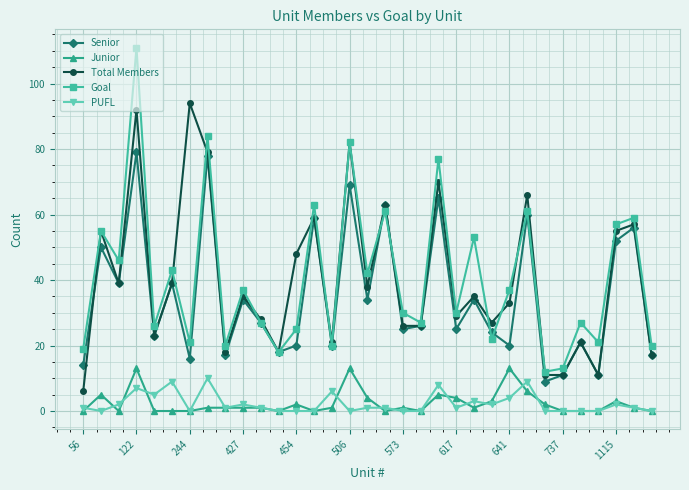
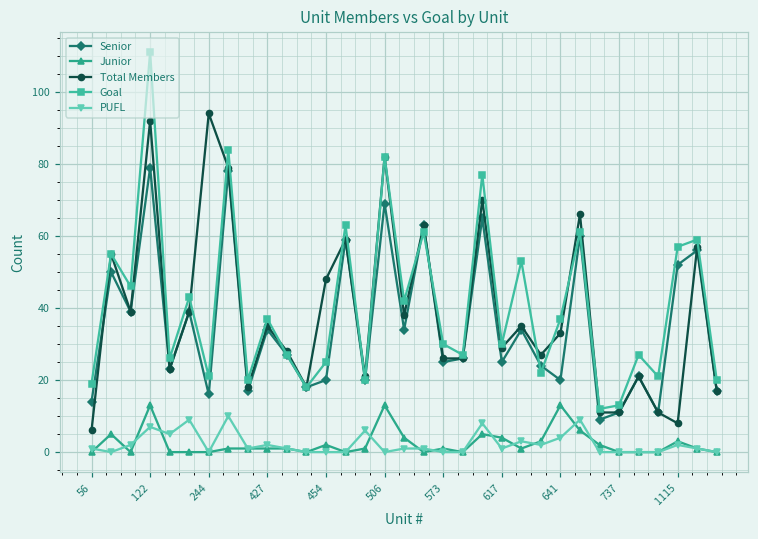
  {
    "Total Members": {
      "56": 6,
      "244": 94,
      "427": 35,
      "454": 48,
      "573": 26,
      "617": 29,
      "641": 33,
-     "1115": 55
+     "1115": 8
    }
  }
